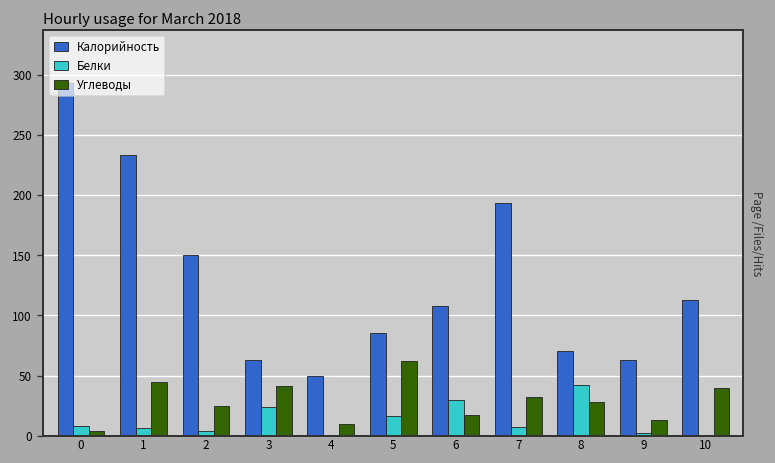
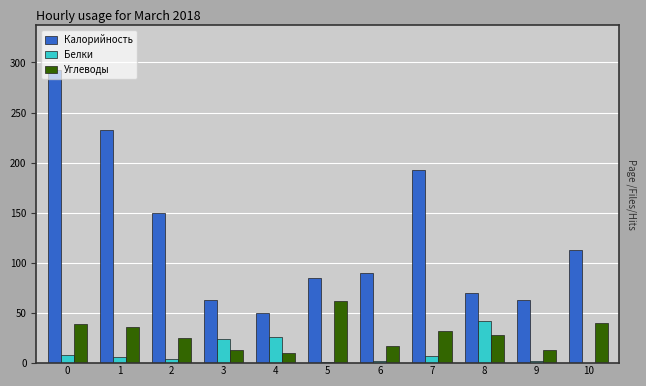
  {
    "Калорийность": {
      "1": 233,
      "2": 150,
      "3": 63,
      "4": 50,
      "5": 85,
-     "6": 108,
+     "6": 90,
      "7": 193,
      "8": 70,
      "9": 63,
      "10": 113
    },
    "Белки": {
      "0": 8,
      "1": 6,
      "2": 4,
      "3": 24,
-     "4": 0,
-     "5": 16,
-     "6": 30,
+     "4": 26,
+     "5": 1,
+     "6": 2,
      "7": 7,
      "8": 42,
      "10": 0
    },
    "Углеводы": {
-     "0": 4,
-     "1": 45,
+     "0": 39,
+     "1": 36,
      "2": 25,
-     "3": 41,
+     "3": 13,
      "4": 10,
      "5": 62,
      "6": 17,
      "7": 32,
      "8": 28,
      "9": 13,
      "10": 40
    }
  }
